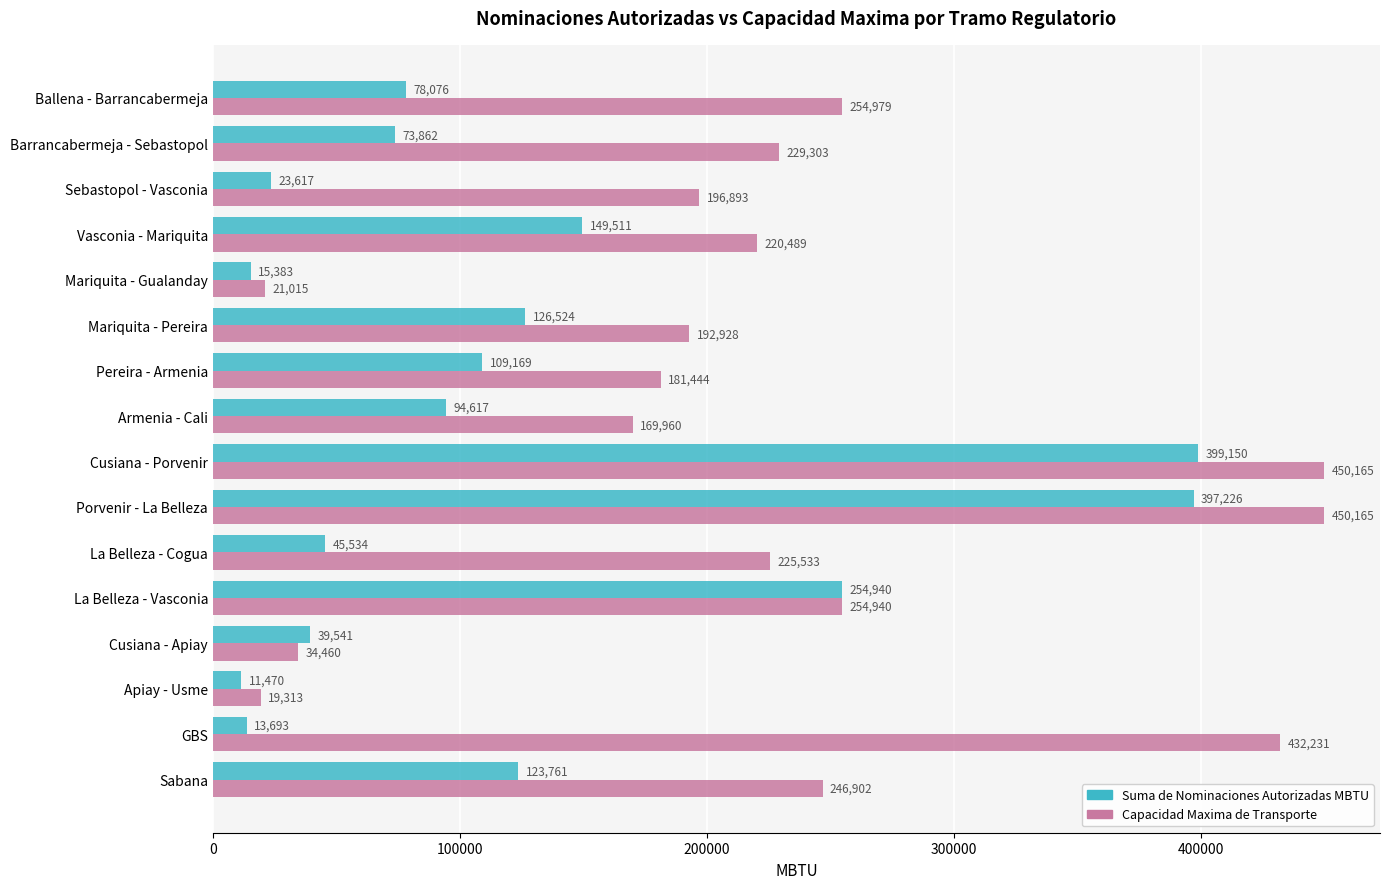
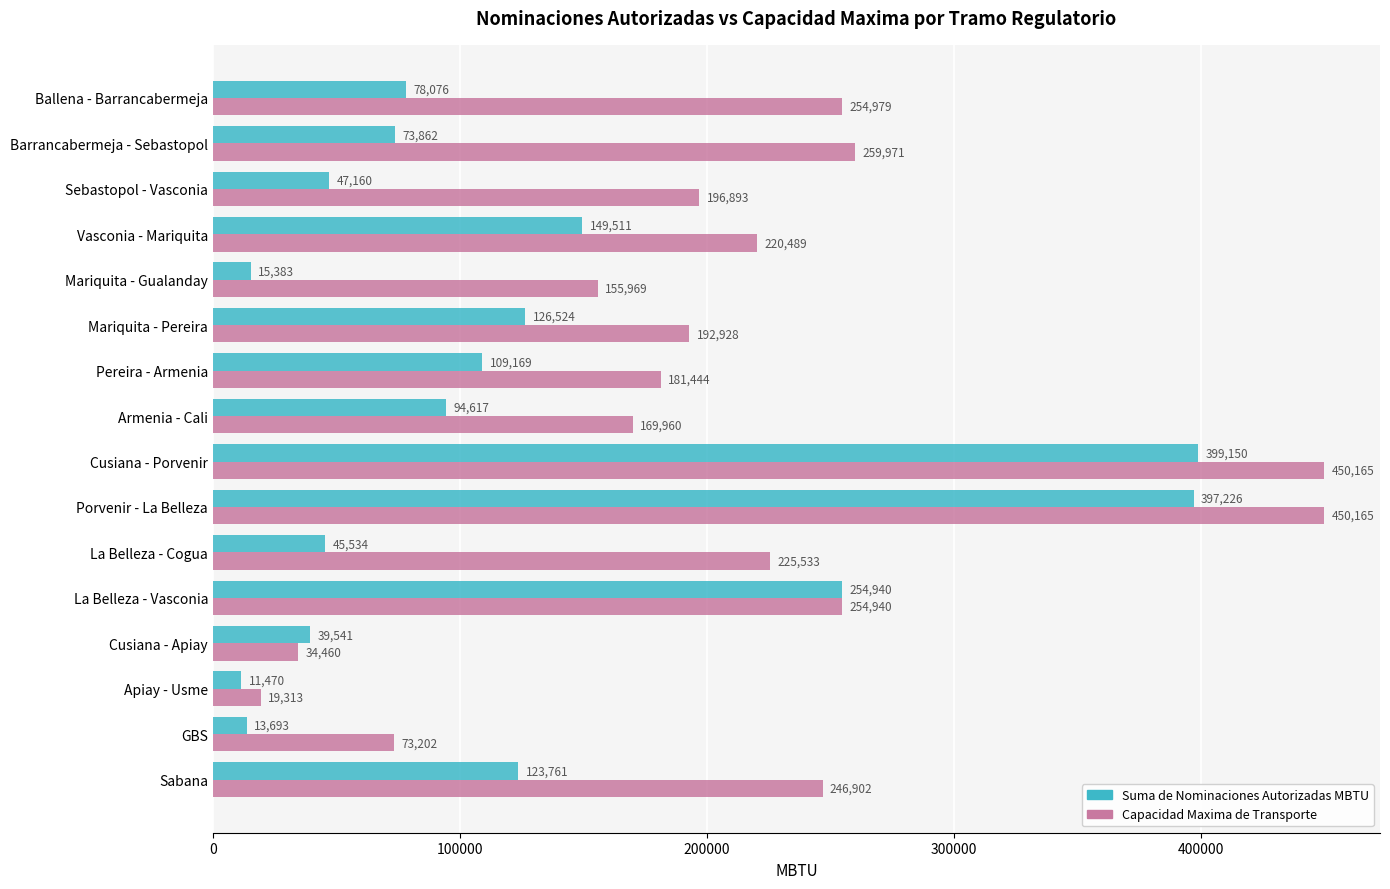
  {
    "Capacidad Maxima de Transporte": {
      "Ballena - Barrancabermeja": "254,979",
-     "Barrancabermeja - Sebastopol": "229,303",
+     "Barrancabermeja - Sebastopol": "259,971",
      "Sebastopol - Vasconia": "196,893",
      "Vasconia - Mariquita": "220,489",
-     "Mariquita - Gualanday": "21,015",
+     "Mariquita - Gualanday": "155,969",
      "Mariquita - Pereira": "192,928",
      "Pereira - Armenia": "181,444",
      "Armenia - Cali": "169,960",
      "Cusiana - Porvenir": "450,165",
      "Porvenir - La Belleza": "450,165",
      "La Belleza - Cogua": "225,533",
      "La Belleza - Vasconia": "254,940",
      "Cusiana - Apiay": "34,460",
      "Apiay - Usme": "19,313",
-     "GBS": "432,231",
+     "GBS": "73,202",
      "Sabana": "246,902"
    },
    "Suma de Nominaciones Autorizadas MBTU": {
      "Ballena - Barrancabermeja": "78,076",
      "Barrancabermeja - Sebastopol": "73,862",
-     "Sebastopol - Vasconia": "23,617",
+     "Sebastopol - Vasconia": "47,160",
      "Vasconia - Mariquita": "149,511",
      "Mariquita - Gualanday": "15,383",
      "Mariquita - Pereira": "126,524",
      "Pereira - Armenia": "109,169",
      "Armenia - Cali": "94,617",
      "Cusiana - Porvenir": "399,150",
      "Porvenir - La Belleza": "397,226",
      "La Belleza - Cogua": "45,534",
      "La Belleza - Vasconia": "254,940",
      "Cusiana - Apiay": "39,541",
      "Apiay - Usme": "11,470",
      "GBS": "13,693",
      "Sabana": "123,761"
    }
  }
